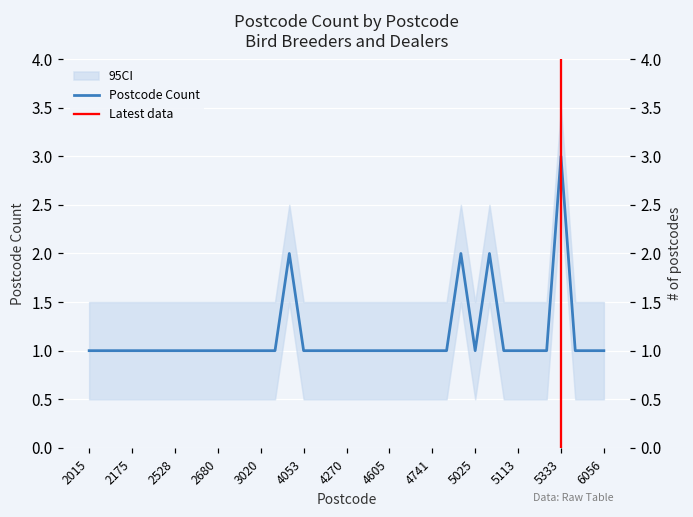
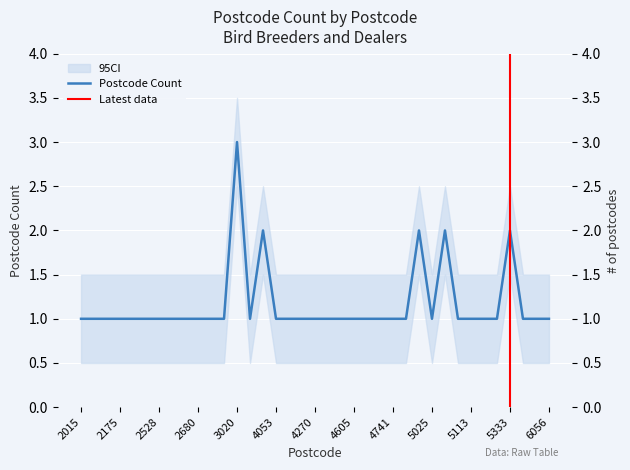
  {
    "Postcode Count": {
      "2015": 1,
      "2175": 1,
      "2528": 1,
      "2680": 1,
-     "3020": 1,
+     "3020": 3,
      "4053": 1,
      "4270": 1,
      "4605": 1,
      "4741": 1,
      "5025": 1,
      "5113": 1,
-     "5333": 3,
+     "5333": 2,
      "6056": 1
    }
  }
